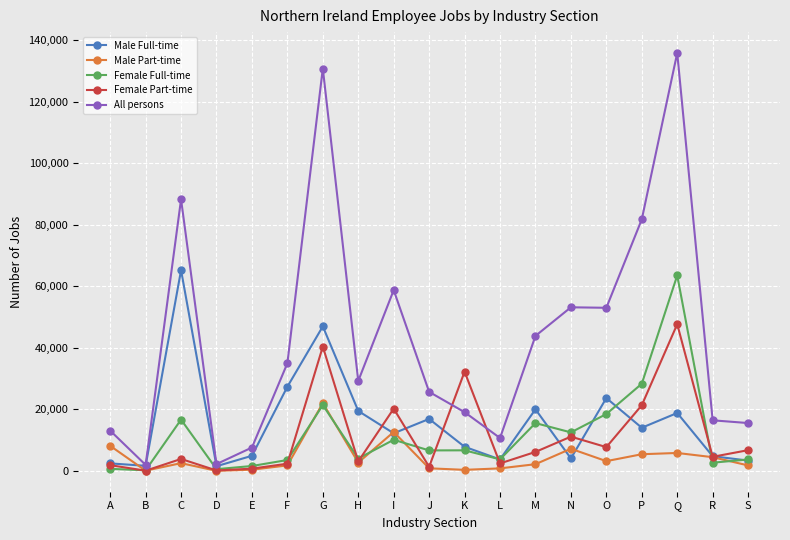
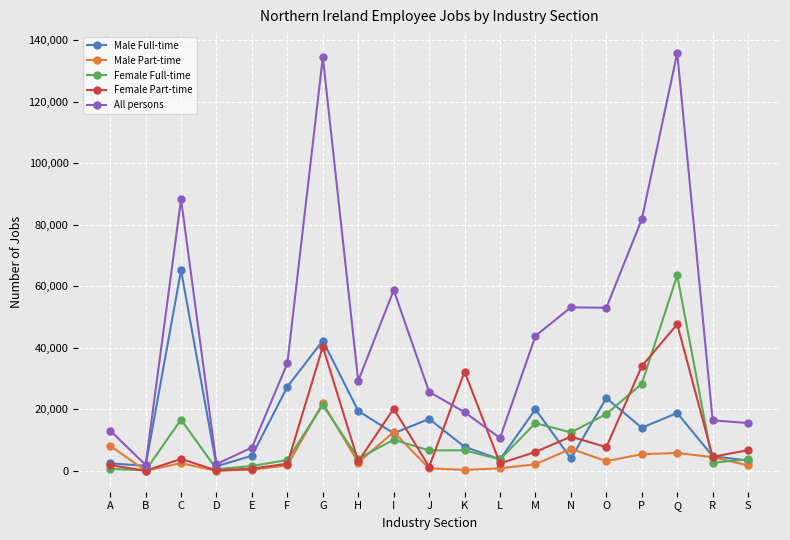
  {
    "Male Full-time": {
      "C": "65,000",
      "E": "5,000",
      "F": "27,000",
-     "G": "47,000",
+     "G": "42,000",
      "H": "19,000",
      "J": "17,000",
      "K": "8,000",
      "M": "20,000",
      "N": "4,000",
      "O": "24,000",
      "P": "14,000",
      "Q": "19,000"
    },
    "Male Part-time": {
      "A": "8,000",
      "C": "3,000",
      "K": "0",
      "L": "1,000",
      "M": "2,000",
      "N": "7,000",
      "O": "3,000",
      "P": "5,000",
      "Q": "6,000",
      "S": "2,000"
    },
    "Female Full-time": {
      "A": "1,000",
      "C": "17,000",
      "E": "2,000",
      "F": "4,000",
      "H": "4,000",
      "I": "10,000",
      "J": "7,000",
      "K": "7,000",
      "M": "16,000",
      "N": "13,000",
      "O": "18,000",
      "P": "28,000",
      "Q": "64,000",
      "R": "3,000"
    },
    "Female Part-time": {
      "C": "4,000",
      "G": "40,000",
      "I": "20,000",
      "K": "32,000",
      "L": "2,000",
      "M": "6,000",
      "N": "11,000",
      "O": "8,000",
-     "P": "21,000",
+     "P": "34,000",
      "Q": "48,000",
      "S": "7,000"
    },
    "All persons": {
      "A": "13,000",
      "C": "88,000",
      "E": "8,000",
      "F": "35,000",
-     "G": "131,000",
+     "G": "135,000",
      "H": "29,000",
      "I": "59,000",
      "J": "26,000",
      "K": "19,000",
      "L": "11,000",
      "M": "44,000",
      "N": "53,000",
      "O": "53,000",
      "P": "82,000",
      "Q": "136,000",
      "R": "16,000",
      "S": "16,000"
    }
  }
